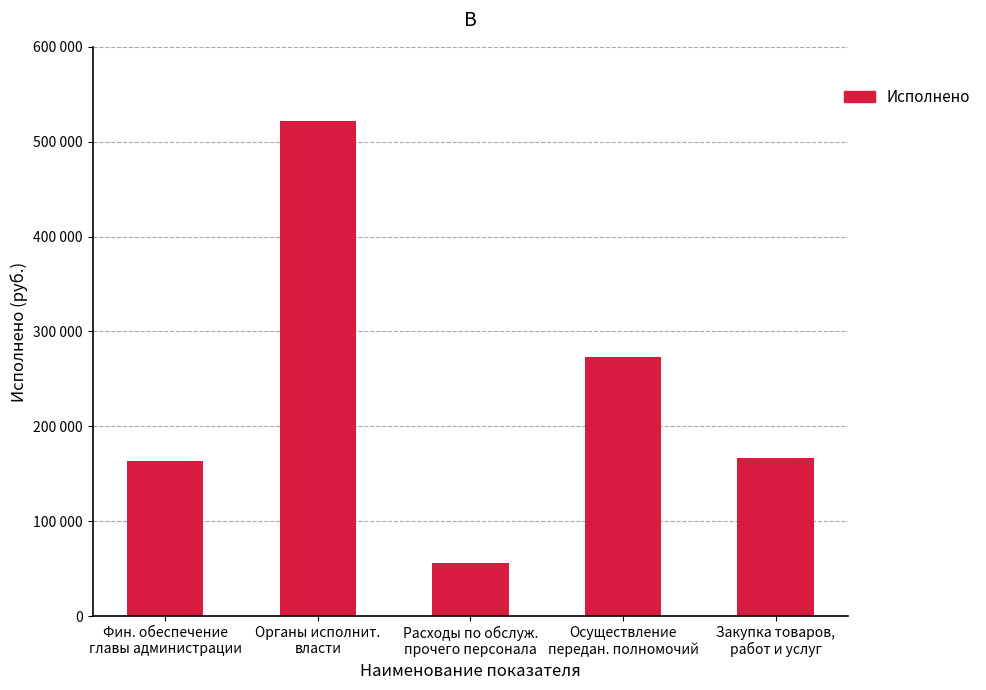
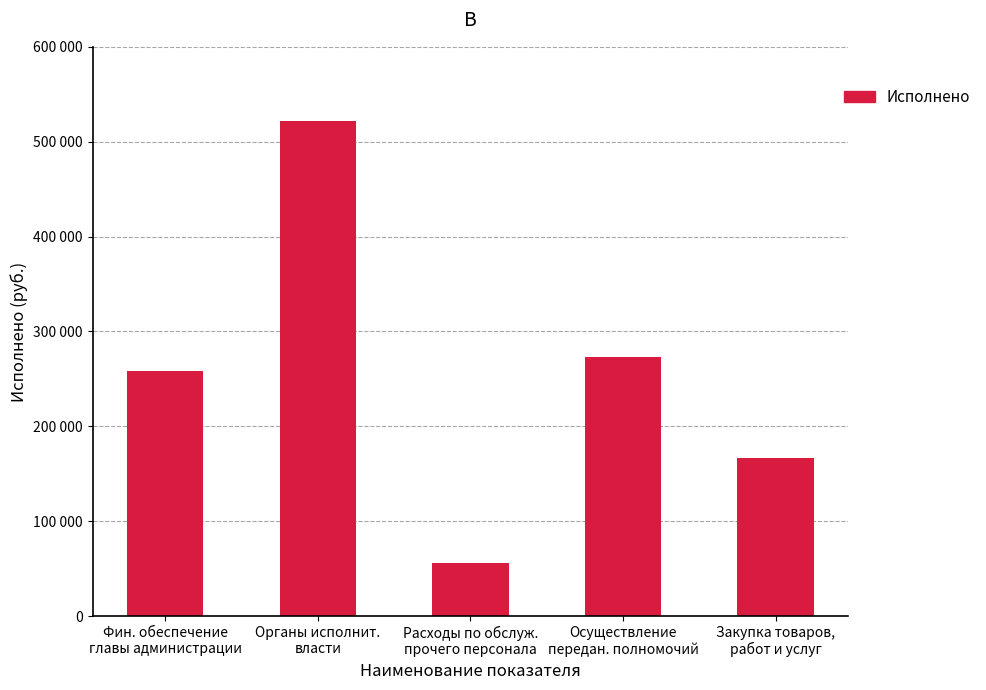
  {
-   "Фин. обеспечение главы администрации": 160000,
+   "Фин. обеспечение главы администрации": 260000,
    "Органы исполнит. власти": 520000,
    "Расходы по обслуж. прочего персонала": 60000,
    "Осуществление передан. полномочий": 270000,
    "Закупка товаров, работ и услуг": 170000
  }
